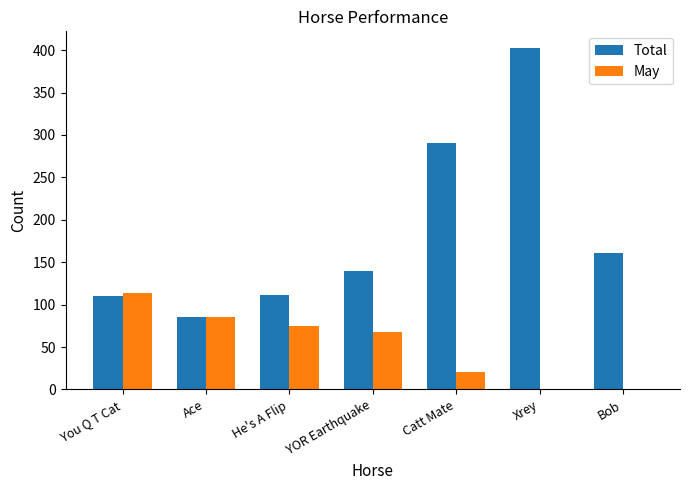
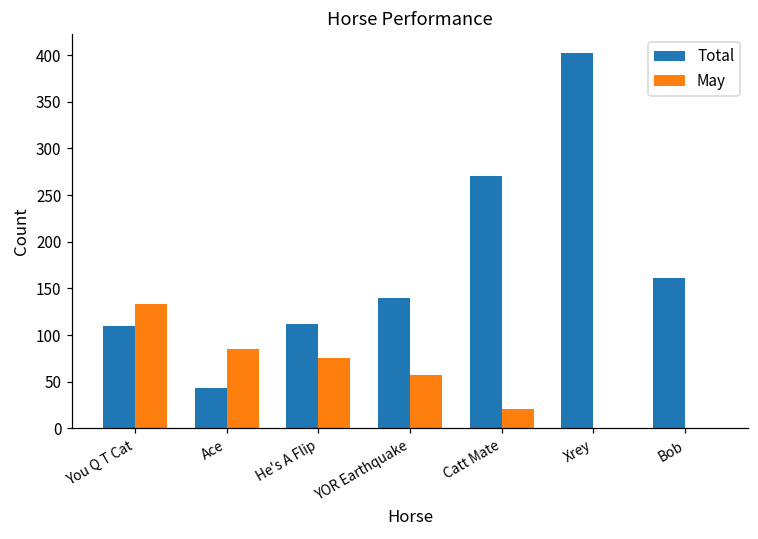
  {
    "Total": {
      "You Q T Cat": 110,
-     "Ace": 90,
+     "Ace": 40,
      "He's A Flip": 110,
      "YOR Earthquake": 140,
-     "Catt Mate": 290,
+     "Catt Mate": 270,
      "Xrey": 400,
      "Bob": 160
    },
    "May": {
-     "You Q T Cat": 110,
+     "You Q T Cat": 130,
      "Ace": 90,
      "He's A Flip": 80,
-     "YOR Earthquake": 70,
+     "YOR Earthquake": 60,
      "Catt Mate": 20,
      "Xrey": 0,
      "Bob": 0
    }
  }
